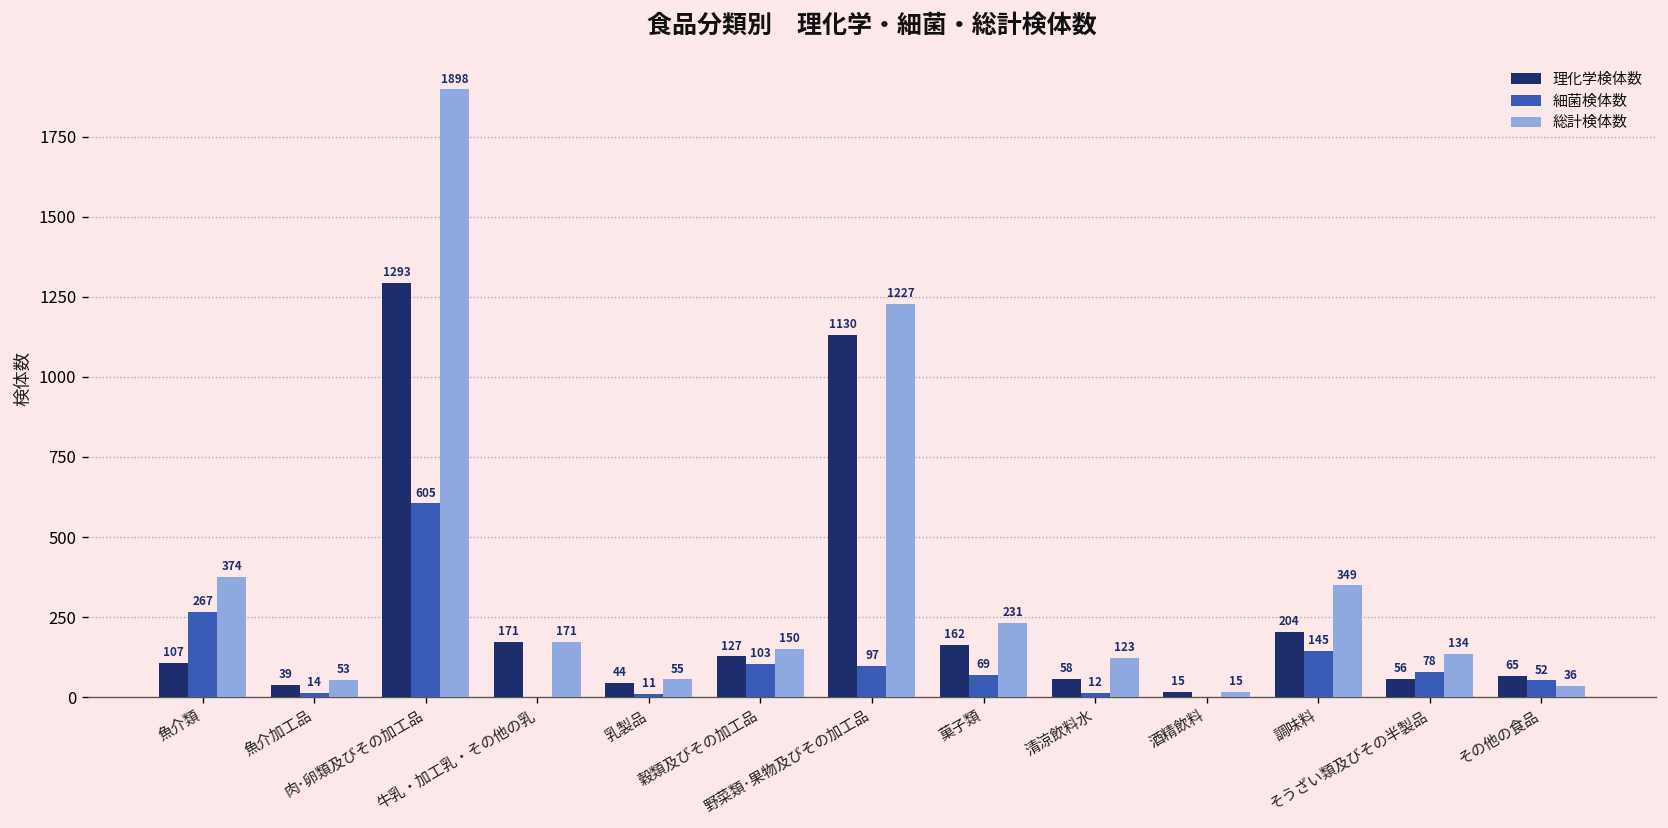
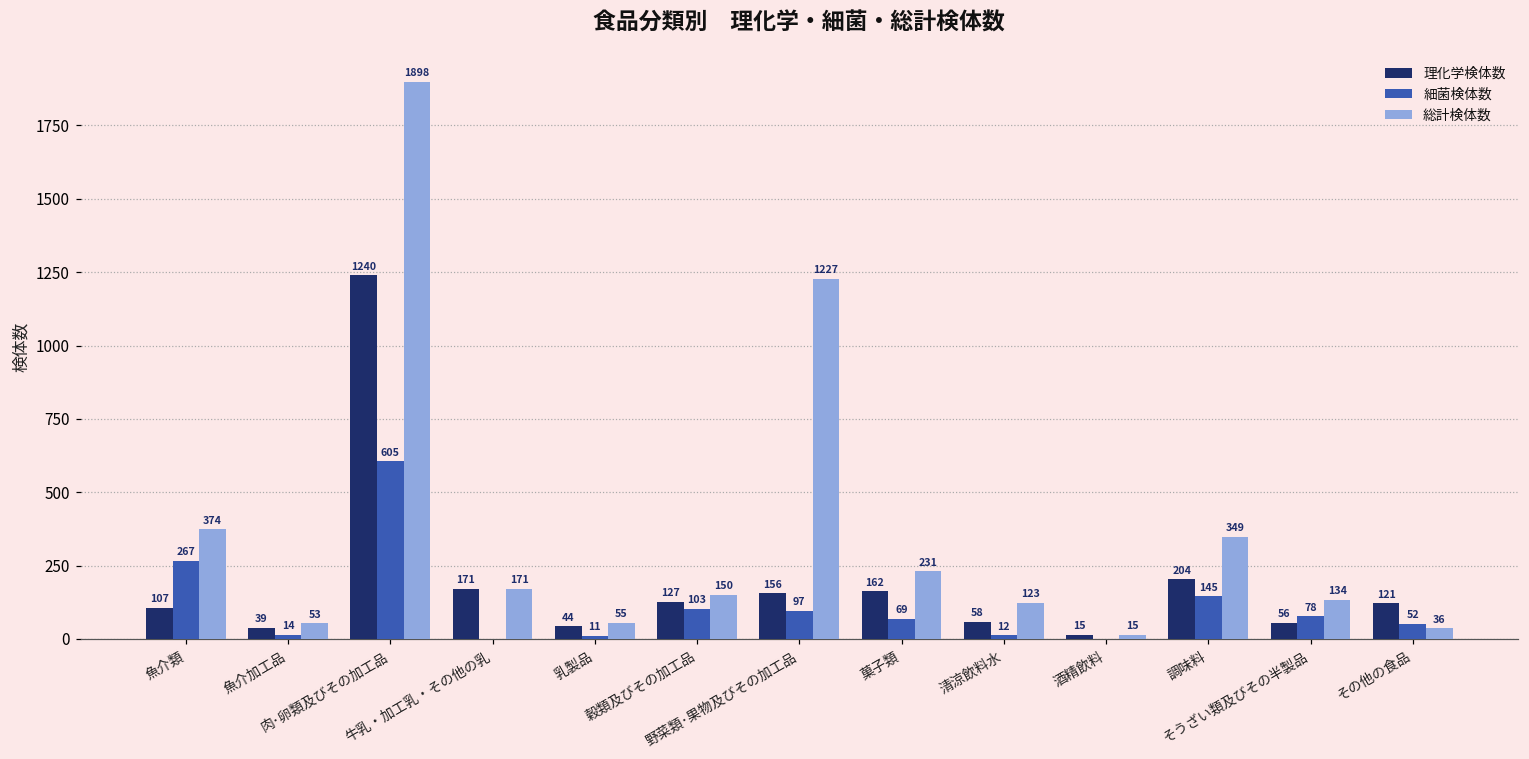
  {
    "理化学検体数": {
      "魚介類": 107,
      "魚介加工品": 39,
-     "肉･卵類及びその加工品": 1293,
+     "肉･卵類及びその加工品": 1240,
      "牛乳・加工乳・その他の乳": 171,
      "乳製品": 44,
      "穀類及びその加工品": 127,
-     "野菜類･果物及びその加工品": 1130,
+     "野菜類･果物及びその加工品": 156,
      "菓子類": 162,
      "清涼飲料水": 58,
      "酒精飲料": 15,
      "調味料": 204,
      "そうざい類及びその半製品": 56,
-     "その他の食品": 65
+     "その他の食品": 121
    },
    "細菌検体数": {
      "魚介類": 267,
      "魚介加工品": 14,
      "肉･卵類及びその加工品": 605,
      "乳製品": 11,
      "穀類及びその加工品": 103,
      "野菜類･果物及びその加工品": 97,
      "菓子類": 69,
      "清涼飲料水": 12,
      "調味料": 145,
      "そうざい類及びその半製品": 78,
      "その他の食品": 52
    },
    "総計検体数": {
      "魚介類": 374,
      "魚介加工品": 53,
      "肉･卵類及びその加工品": 1898,
      "牛乳・加工乳・その他の乳": 171,
      "乳製品": 55,
      "穀類及びその加工品": 150,
      "野菜類･果物及びその加工品": 1227,
      "菓子類": 231,
      "清涼飲料水": 123,
      "酒精飲料": 15,
      "調味料": 349,
      "そうざい類及びその半製品": 134,
      "その他の食品": 36
    }
  }
